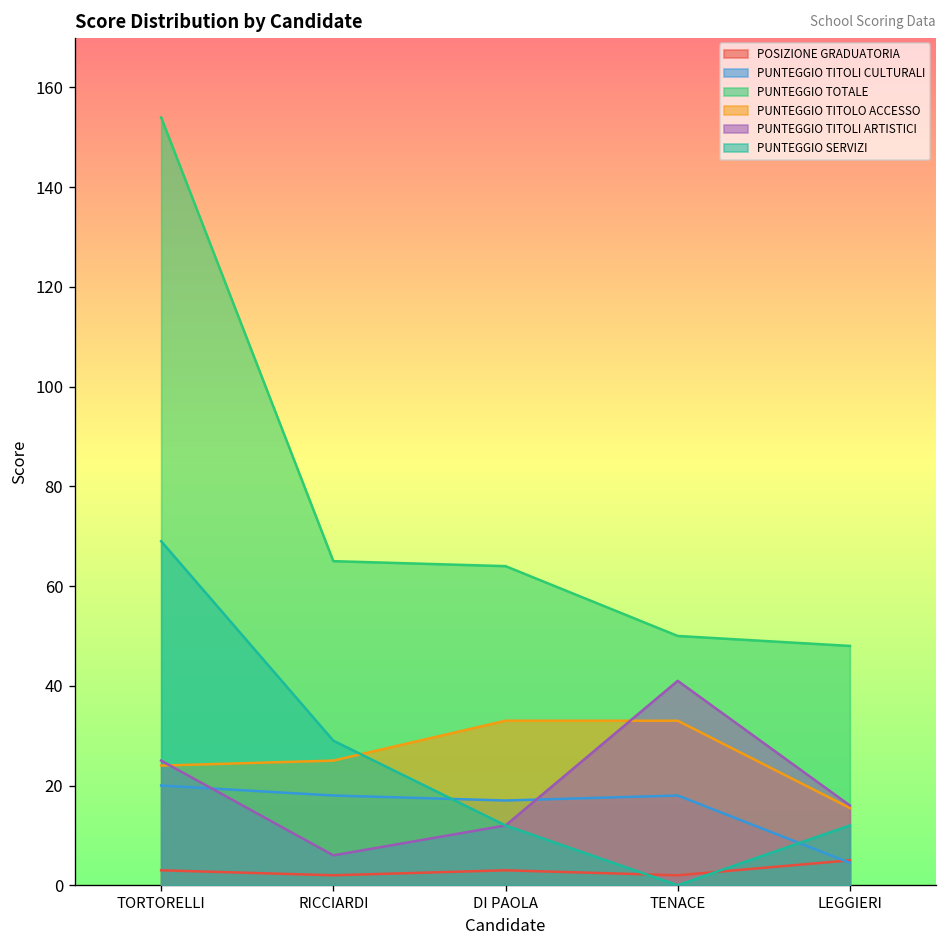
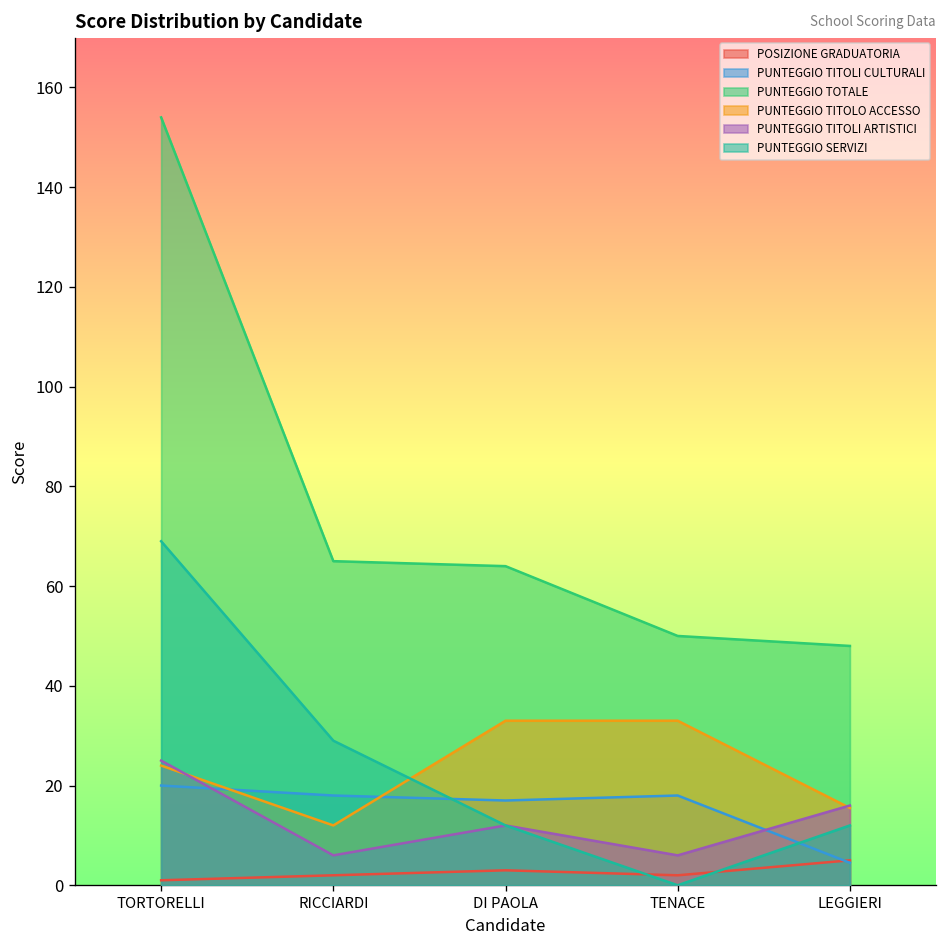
  {
    "POSIZIONE GRADUATORIA": {
-     "TORTORELLI": 3,
+     "TORTORELLI": 1,
      "RICCIARDI": 2,
      "DI PAOLA": 3,
      "TENACE": 2
    },
    "PUNTEGGIO TITOLI CULTURALI": {
      "TORTORELLI": 20,
      "RICCIARDI": 18,
      "DI PAOLA": 17,
      "TENACE": 18
    },
    "PUNTEGGIO TITOLO ACCESSO": {
      "TORTORELLI": 24,
-     "RICCIARDI": 25,
+     "RICCIARDI": 12,
      "DI PAOLA": 33,
      "TENACE": 33
    },
    "PUNTEGGIO TITOLI ARTISTICI": {
      "TORTORELLI": 25,
      "RICCIARDI": 6,
-     "TENACE": 41
+     "TENACE": 6
    }
  }
